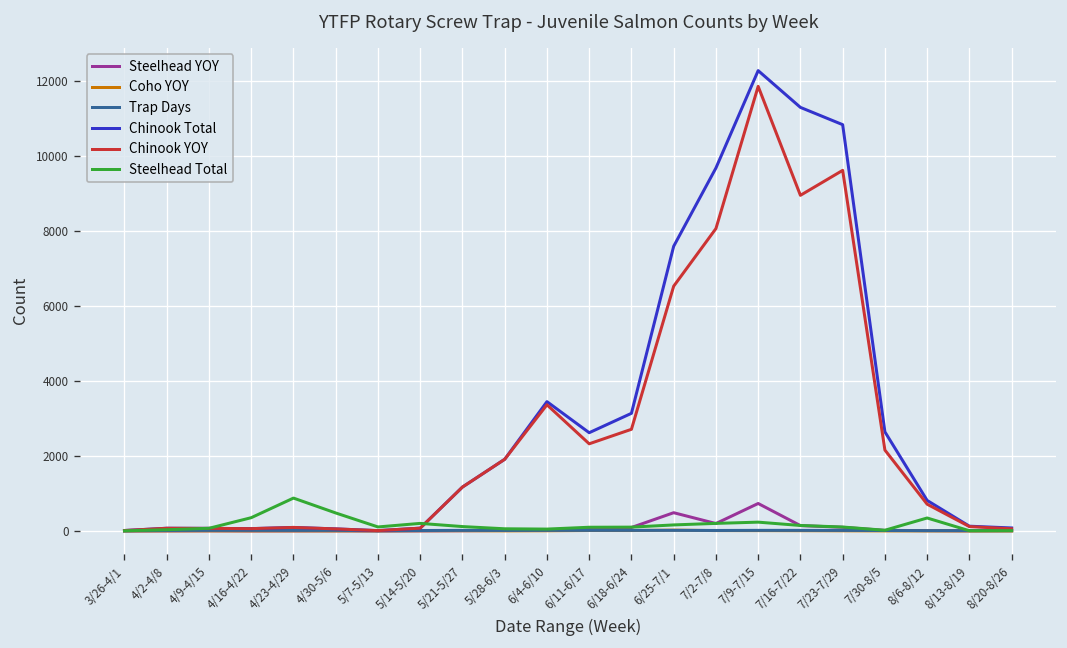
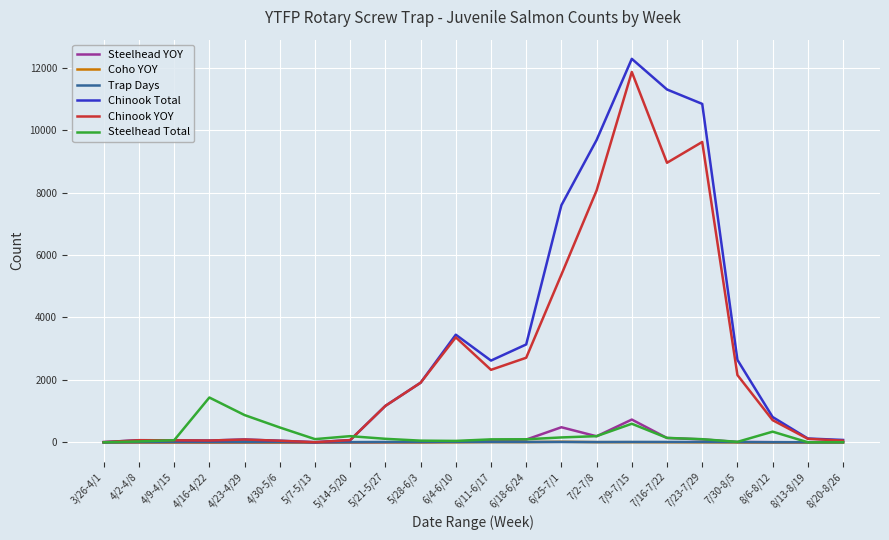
  {
    "Steelhead YOY": {
      "6/25-7/1": 500,
      "7/9-7/15": 700
    },
    "Trap Days": {
      "6/25-7/1": 0,
      "7/2-7/8": 0,
      "7/9-7/15": 0,
      "7/16-7/22": 0,
      "7/23-7/29": 0
    },
    "Chinook Total": {
      "6/4-6/10": 3400,
      "6/11-6/17": 2600,
      "6/18-6/24": 3100,
      "6/25-7/1": 7600,
      "7/2-7/8": 9700,
      "7/9-7/15": 12300,
      "7/16-7/22": 11300,
      "7/23-7/29": 10800,
      "7/30-8/5": 2600,
      "8/6-8/12": 800
    },
    "Chinook YOY": {
      "6/4-6/10": 3400,
      "6/11-6/17": 2300,
      "6/18-6/24": 2700,
-     "6/25-7/1": 6500,
+     "6/25-7/1": 5400,
      "7/2-7/8": 8100,
      "7/9-7/15": 11900,
      "7/16-7/22": 9000,
      "7/23-7/29": 9600,
      "7/30-8/5": 2200,
      "8/6-8/12": 700
    },
    "Steelhead Total": {
-     "4/16-4/22": 400,
+     "4/16-4/22": 1400,
      "4/23-4/29": 900,
      "4/30-5/6": 500,
      "5/7-5/13": 100,
      "5/14-5/20": 200,
      "5/21-5/27": 100,
      "6/25-7/1": 200,
-     "7/9-7/15": 200,
+     "7/9-7/15": 600,
      "8/6-8/12": 300
    }
  }
